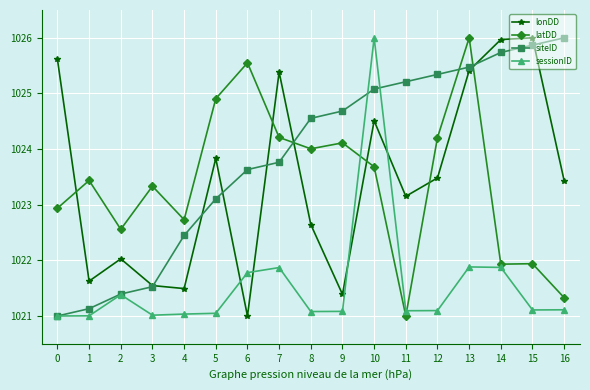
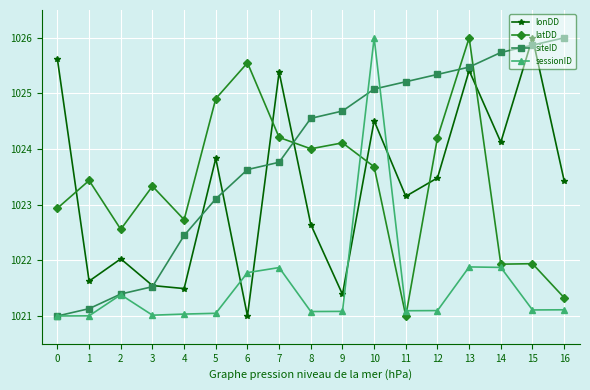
  {
    "lonDD": {
      "0": 1025.6,
      "1": 1021.6,
      "2": 1022.0,
      "4": 1021.5,
      "5": 1023.8,
      "6": 1021.0,
      "7": 1025.4,
      "8": 1022.6,
      "9": 1021.4,
      "10": 1024.5,
      "11": 1023.2,
      "12": 1023.5,
      "13": 1025.4,
-     "14": 1026.0,
+     "14": 1024.1,
      "16": 1023.4
    }
  }
